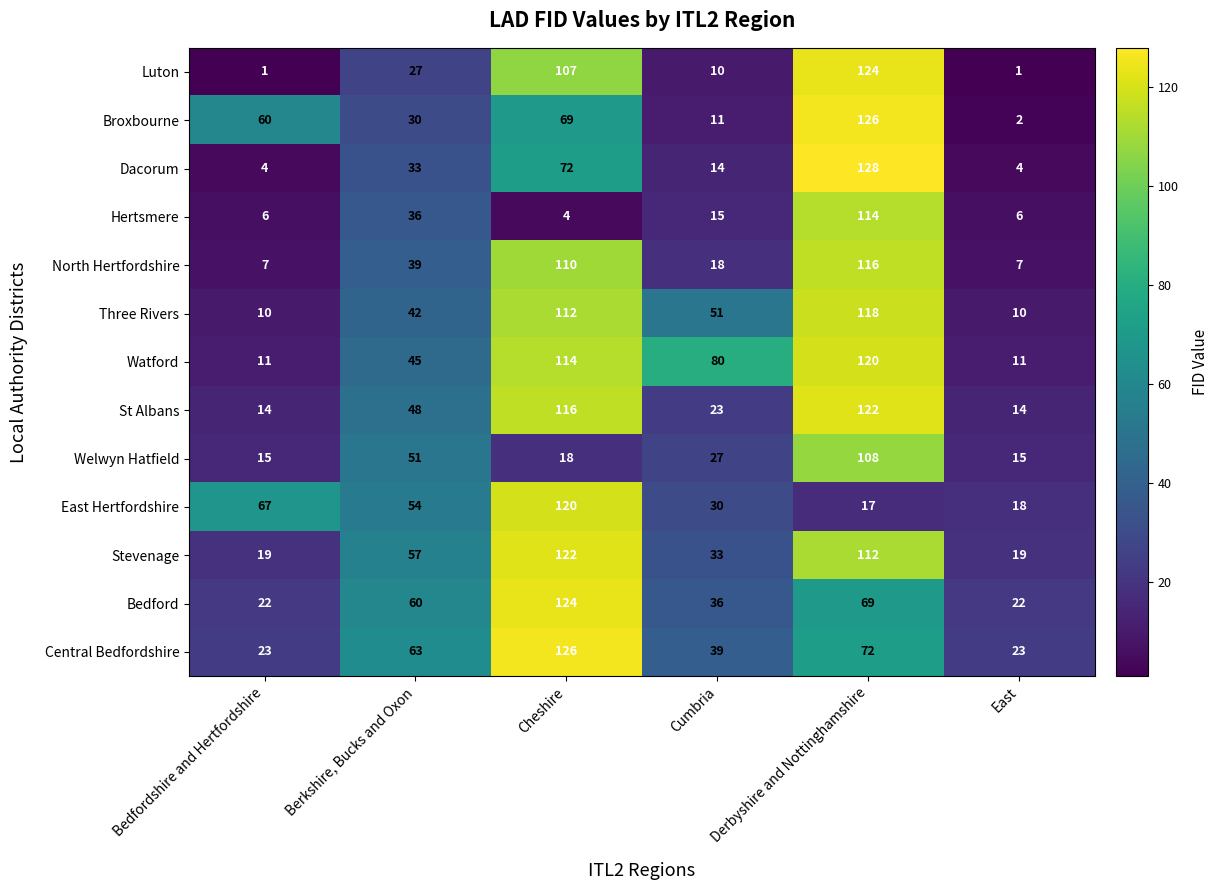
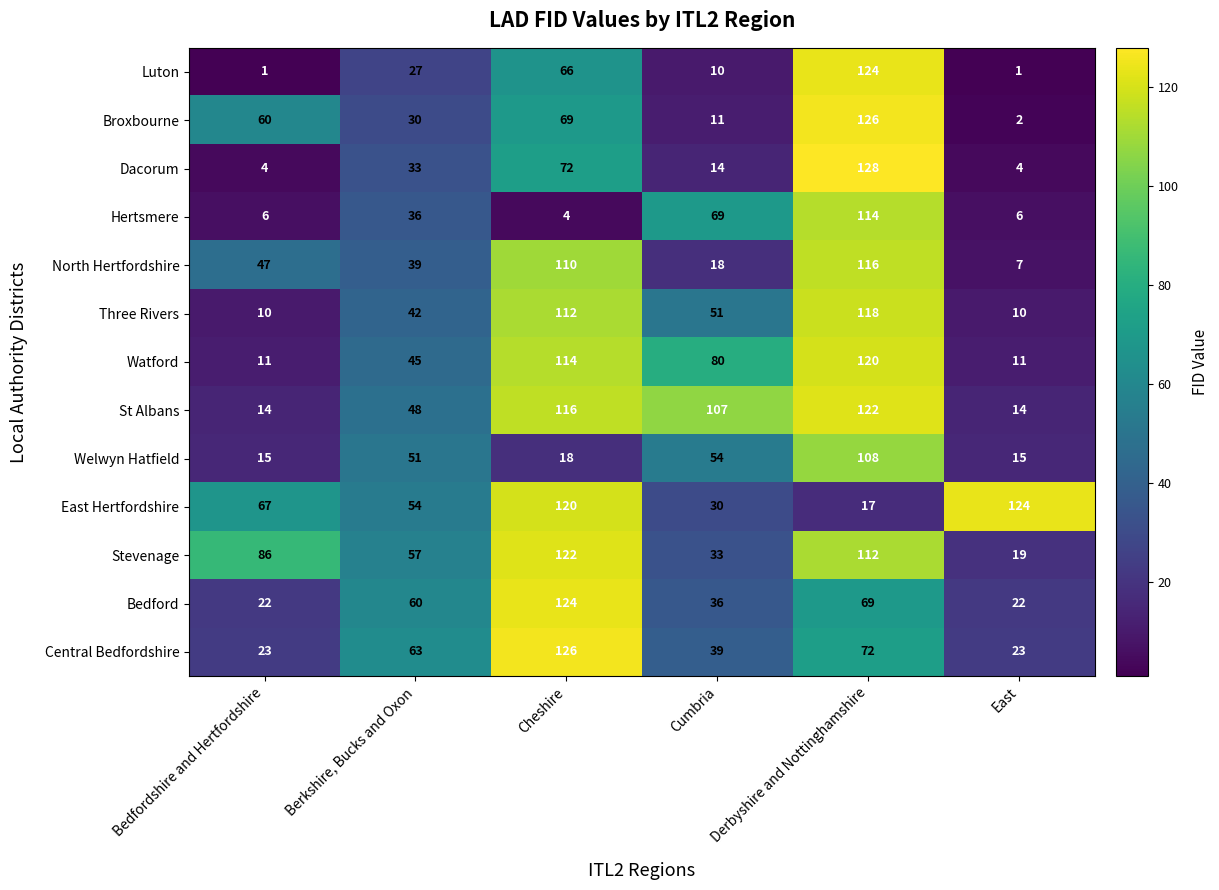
  {
    "Luton": {
      "Bedfordshire and Hertfordshire": 1,
      "Berkshire, Bucks and Oxon": 27,
-     "Cheshire": 107,
+     "Cheshire": 66,
      "Cumbria": 10,
      "Derbyshire and Nottinghamshire": 124,
      "East": 1
    },
    "Broxbourne": {
      "Bedfordshire and Hertfordshire": 60,
      "Berkshire, Bucks and Oxon": 30,
      "Cheshire": 69,
      "Cumbria": 11,
      "Derbyshire and Nottinghamshire": 126,
      "East": 2
    },
    "Dacorum": {
      "Bedfordshire and Hertfordshire": 4,
      "Berkshire, Bucks and Oxon": 33,
      "Cheshire": 72,
      "Cumbria": 14,
      "Derbyshire and Nottinghamshire": 128,
      "East": 4
    },
    "Hertsmere": {
      "Bedfordshire and Hertfordshire": 6,
      "Berkshire, Bucks and Oxon": 36,
      "Cheshire": 4,
-     "Cumbria": 15,
+     "Cumbria": 69,
      "Derbyshire and Nottinghamshire": 114,
      "East": 6
    },
    "North Hertfordshire": {
-     "Bedfordshire and Hertfordshire": 7,
+     "Bedfordshire and Hertfordshire": 47,
      "Berkshire, Bucks and Oxon": 39,
      "Cheshire": 110,
      "Cumbria": 18,
      "Derbyshire and Nottinghamshire": 116,
      "East": 7
    },
    "Three Rivers": {
      "Bedfordshire and Hertfordshire": 10,
      "Berkshire, Bucks and Oxon": 42,
      "Cheshire": 112,
      "Cumbria": 51,
      "Derbyshire and Nottinghamshire": 118,
      "East": 10
    },
    "Watford": {
      "Bedfordshire and Hertfordshire": 11,
      "Berkshire, Bucks and Oxon": 45,
      "Cheshire": 114,
      "Cumbria": 80,
      "Derbyshire and Nottinghamshire": 120,
      "East": 11
    },
    "St Albans": {
      "Bedfordshire and Hertfordshire": 14,
      "Berkshire, Bucks and Oxon": 48,
      "Cheshire": 116,
-     "Cumbria": 23,
+     "Cumbria": 107,
      "Derbyshire and Nottinghamshire": 122,
      "East": 14
    },
    "Welwyn Hatfield": {
      "Bedfordshire and Hertfordshire": 15,
      "Berkshire, Bucks and Oxon": 51,
      "Cheshire": 18,
-     "Cumbria": 27,
+     "Cumbria": 54,
      "Derbyshire and Nottinghamshire": 108,
      "East": 15
    },
    "East Hertfordshire": {
      "Bedfordshire and Hertfordshire": 67,
      "Berkshire, Bucks and Oxon": 54,
      "Cheshire": 120,
      "Cumbria": 30,
      "Derbyshire and Nottinghamshire": 17,
-     "East": 18
+     "East": 124
    },
    "Stevenage": {
-     "Bedfordshire and Hertfordshire": 19,
+     "Bedfordshire and Hertfordshire": 86,
      "Berkshire, Bucks and Oxon": 57,
      "Cheshire": 122,
      "Cumbria": 33,
      "Derbyshire and Nottinghamshire": 112,
      "East": 19
    },
    "Bedford": {
      "Bedfordshire and Hertfordshire": 22,
      "Berkshire, Bucks and Oxon": 60,
      "Cheshire": 124,
      "Cumbria": 36,
      "Derbyshire and Nottinghamshire": 69,
      "East": 22
    },
    "Central Bedfordshire": {
      "Bedfordshire and Hertfordshire": 23,
      "Berkshire, Bucks and Oxon": 63,
      "Cheshire": 126,
      "Cumbria": 39,
      "Derbyshire and Nottinghamshire": 72,
      "East": 23
    }
  }
